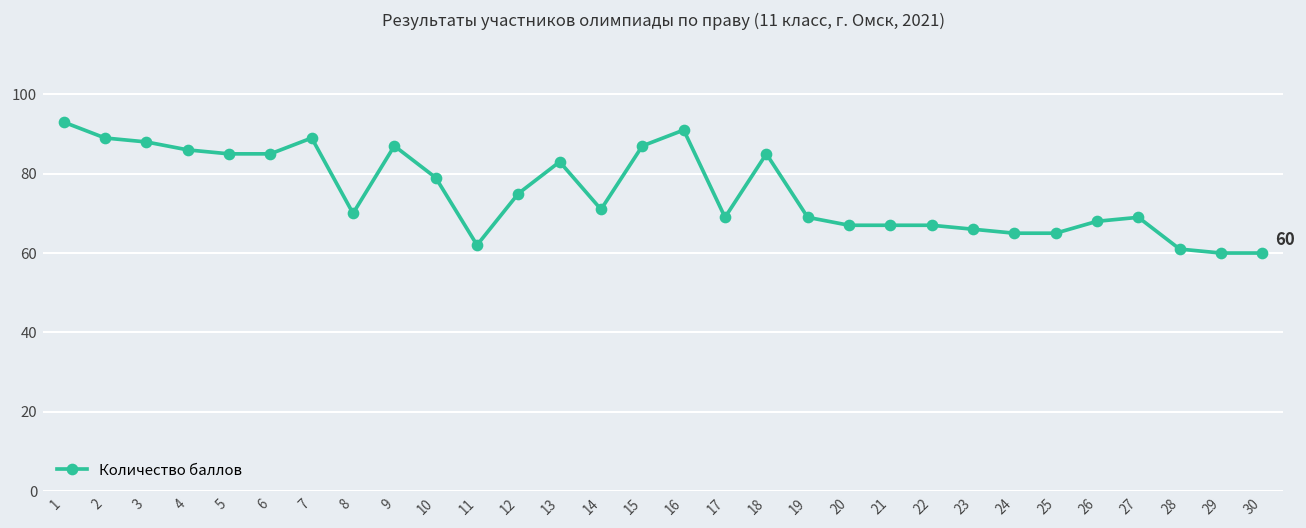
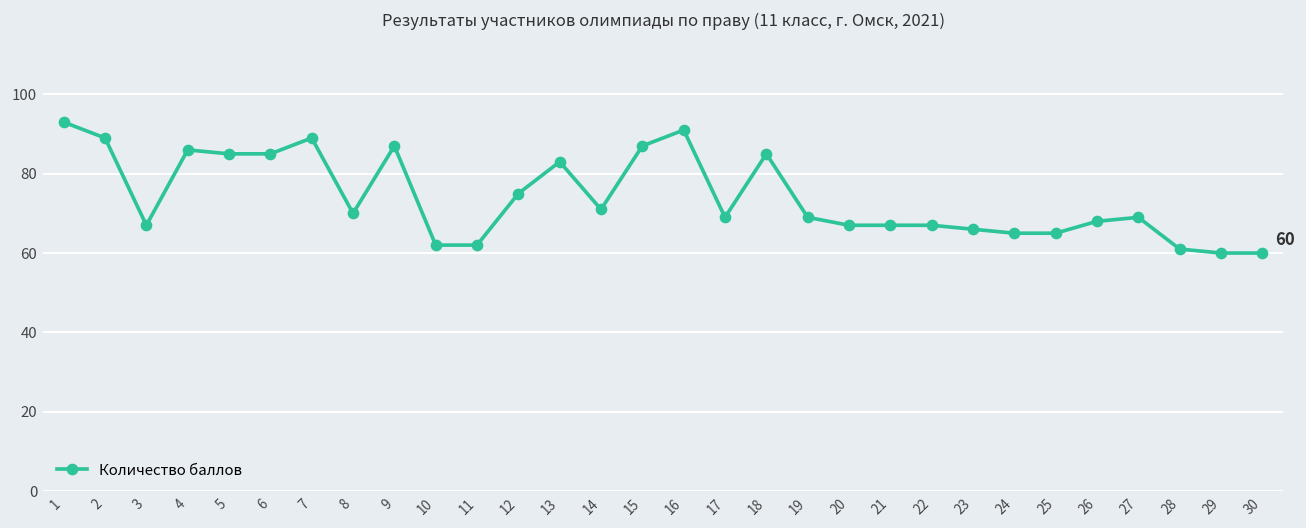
  {
    "1": 93,
    "2": 89,
-   "3": 88,
+   "3": 67,
    "4": 86,
    "5": 85,
    "6": 85,
    "7": 89,
    "8": 70,
    "9": 87,
-   "10": 79,
+   "10": 62,
    "11": 62,
    "12": 75,
    "13": 83,
    "14": 71,
    "15": 87,
    "16": 91,
    "17": 69,
    "18": 85,
    "19": 69,
    "20": 67,
    "21": 67,
    "22": 67,
    "23": 66,
    "24": 65,
    "25": 65,
    "26": 68,
    "27": 69,
    "28": 61,
    "29": 60
  }
